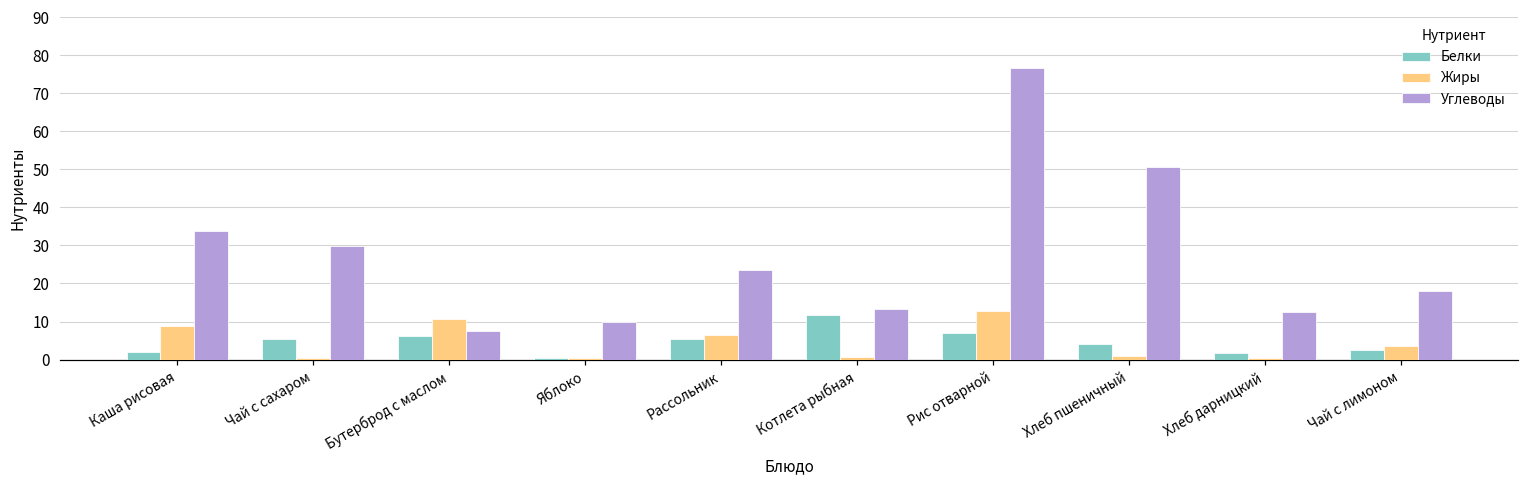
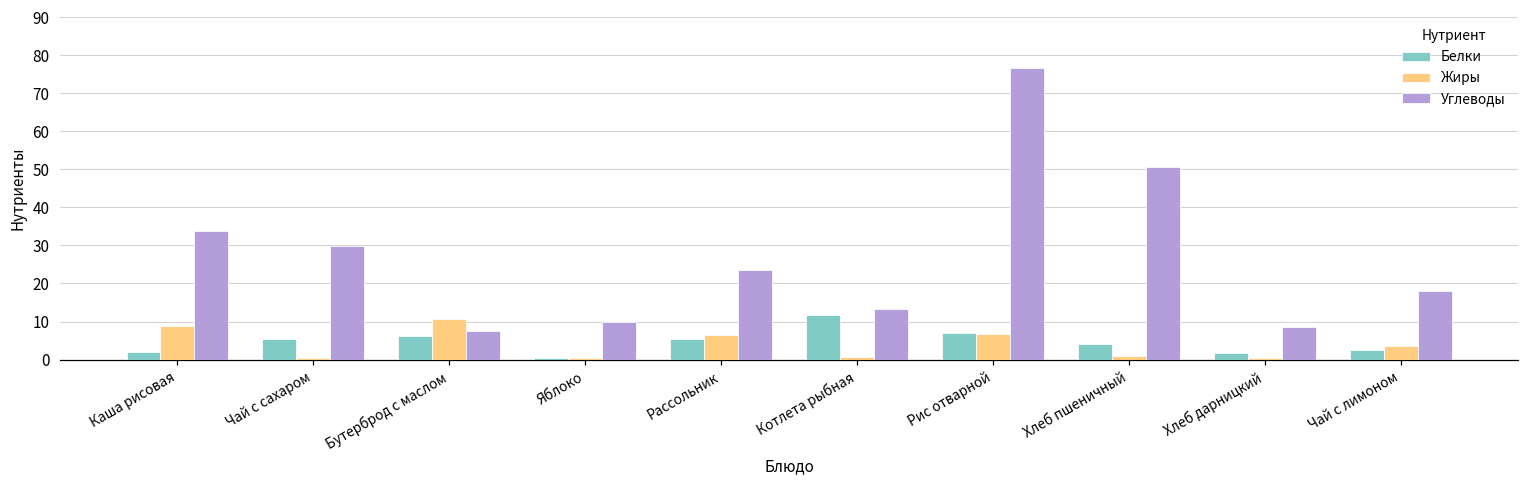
  {
    "Белки": {
      "Каша рисовая": 2,
      "Чай с сахаром": 5,
      "Бутерброд с маслом": 6,
      "Рассольник": 6,
      "Котлета рыбная": 12,
      "Рис отварной": 7,
      "Хлеб пшеничный": 4,
      "Хлеб дарницкий": 2,
      "Чай с лимоном": 3
    },
    "Жиры": {
      "Каша рисовая": 9,
      "Бутерброд с маслом": 11,
      "Рассольник": 7,
      "Котлета рыбная": 1,
-     "Рис отварной": 13,
+     "Рис отварной": 7,
      "Хлеб пшеничный": 1,
      "Чай с лимоном": 4
    },
    "Углеводы": {
      "Каша рисовая": 34,
      "Чай с сахаром": 30,
      "Бутерброд с маслом": 8,
      "Яблоко": 10,
      "Рассольник": 24,
      "Котлета рыбная": 13,
      "Рис отварной": 77,
      "Хлеб пшеничный": 50,
-     "Хлеб дарницкий": 13,
+     "Хлеб дарницкий": 8,
      "Чай с лимоном": 18
    }
  }
